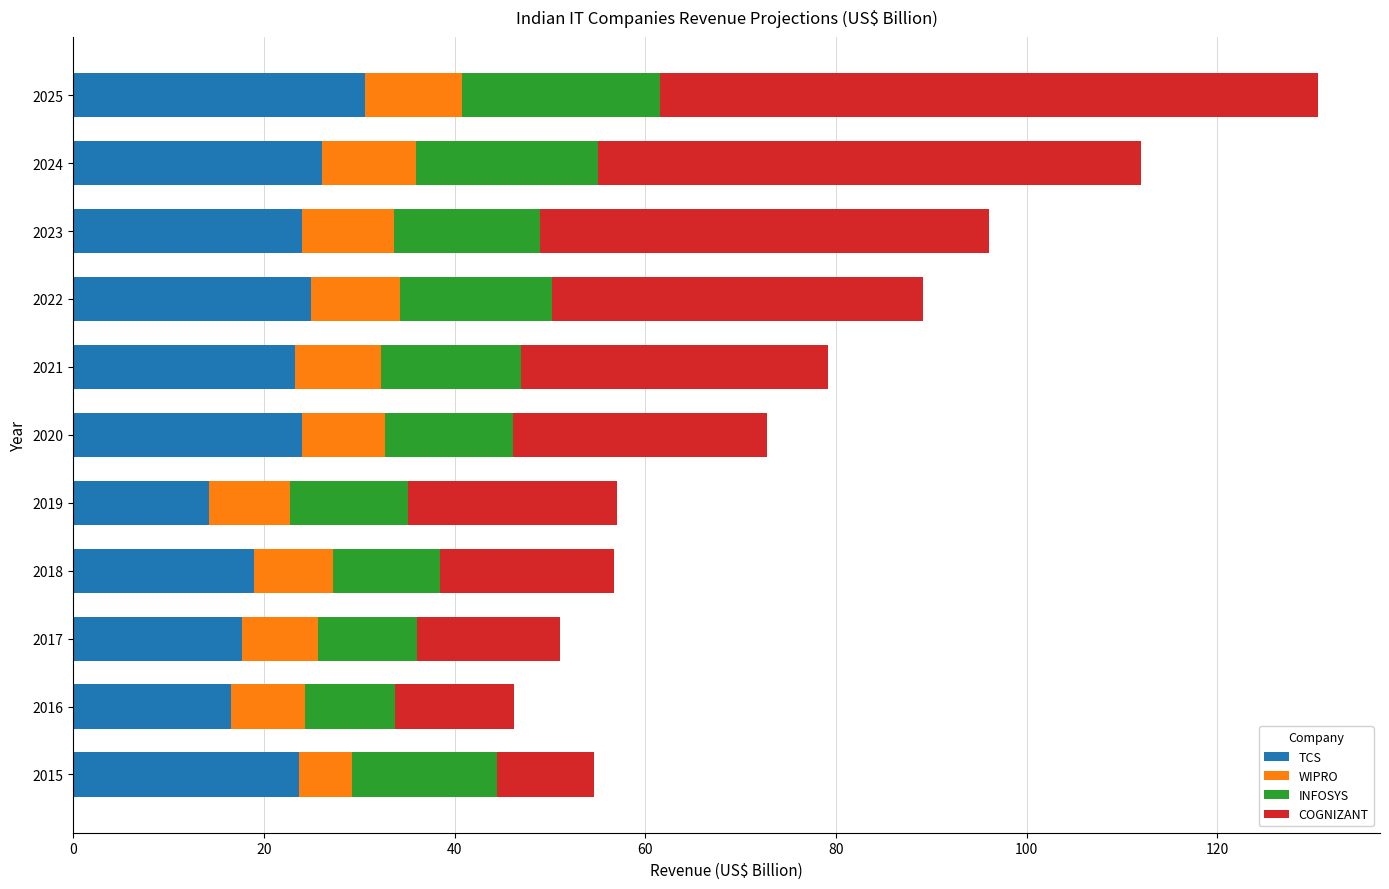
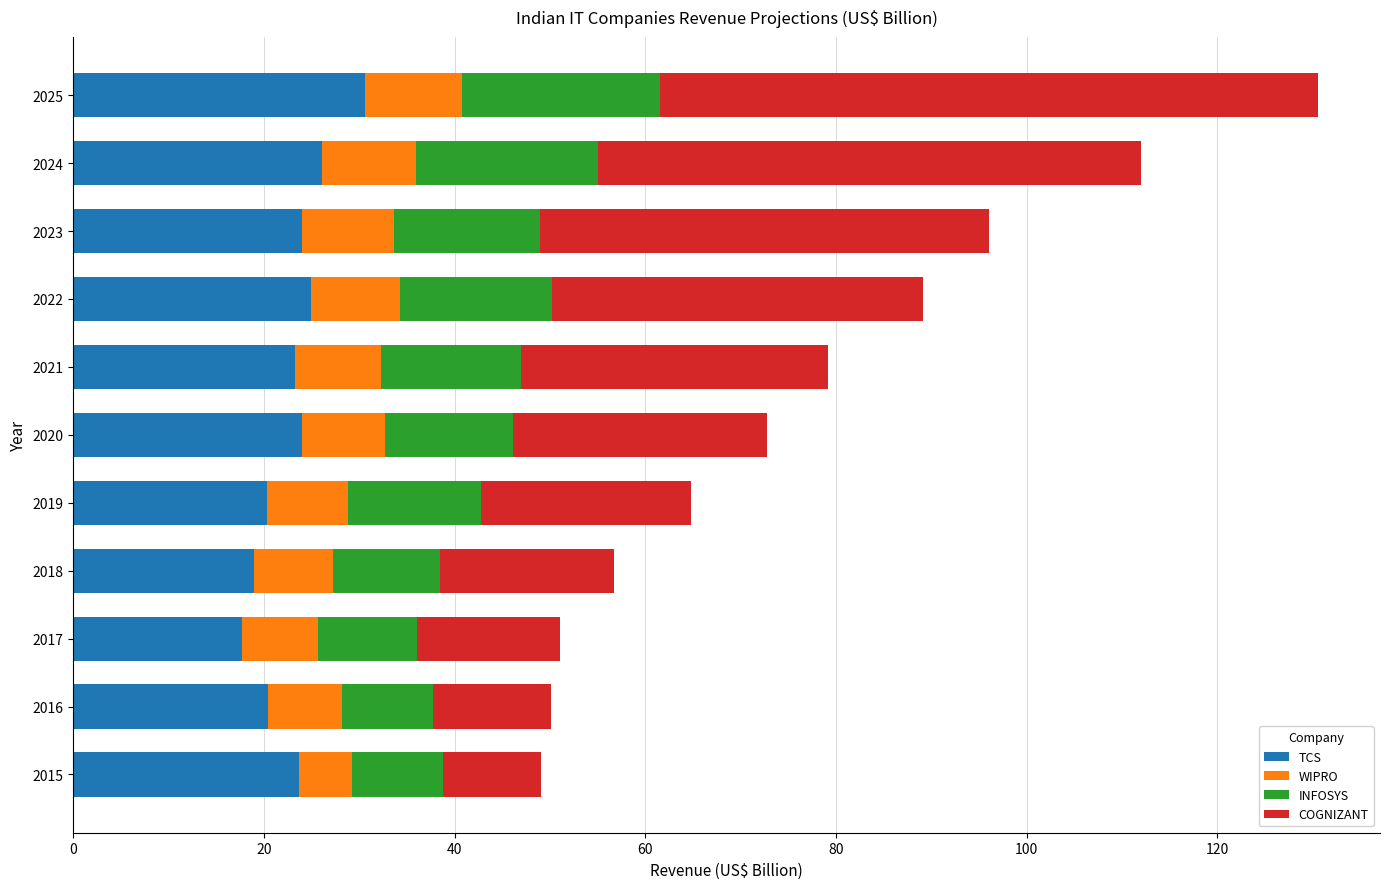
  {
    "TCS": {
      "2025": 31,
      "2024": 26,
      "2023": 24,
      "2022": 25,
      "2021": 23,
      "2020": 24,
-     "2019": 14,
+     "2019": 20,
      "2018": 19,
      "2017": 18,
-     "2016": 17,
+     "2016": 20,
      "2015": 24
    },
    "WIPRO": {
      "2025": 10,
      "2024": 10,
      "2023": 10,
      "2022": 9,
      "2021": 9,
      "2020": 9,
      "2019": 8,
      "2018": 8,
      "2017": 8,
      "2016": 8,
      "2015": 6
    },
    "INFOSYS": {
      "2025": 21,
      "2024": 19,
      "2023": 15,
      "2022": 16,
      "2021": 15,
      "2020": 13,
-     "2019": 12,
+     "2019": 14,
      "2018": 11,
      "2017": 10,
      "2016": 10,
-     "2015": 15
+     "2015": 10
    },
    "COGNIZANT": {
      "2025": 69,
      "2024": 57,
      "2023": 47,
      "2022": 39,
      "2021": 32,
      "2020": 27,
      "2019": 22,
      "2018": 18,
      "2017": 15,
      "2016": 12,
      "2015": 10
    }
  }
